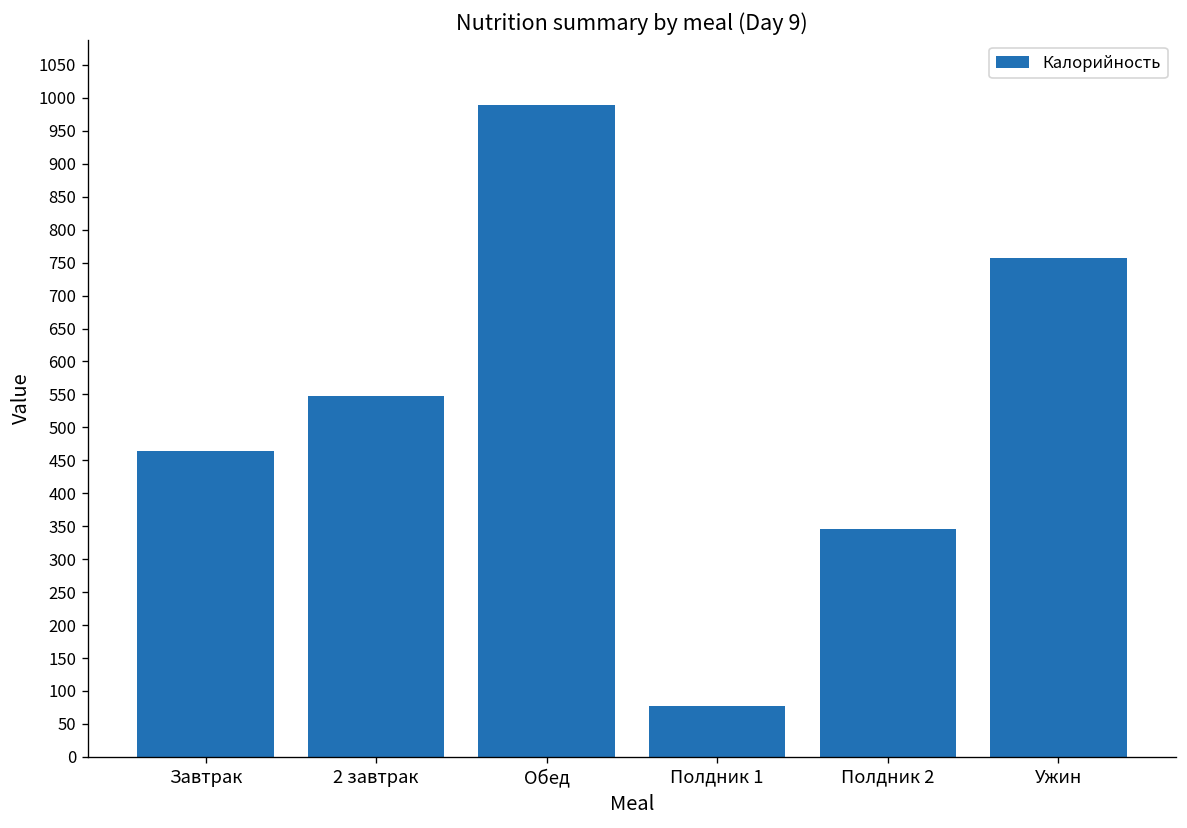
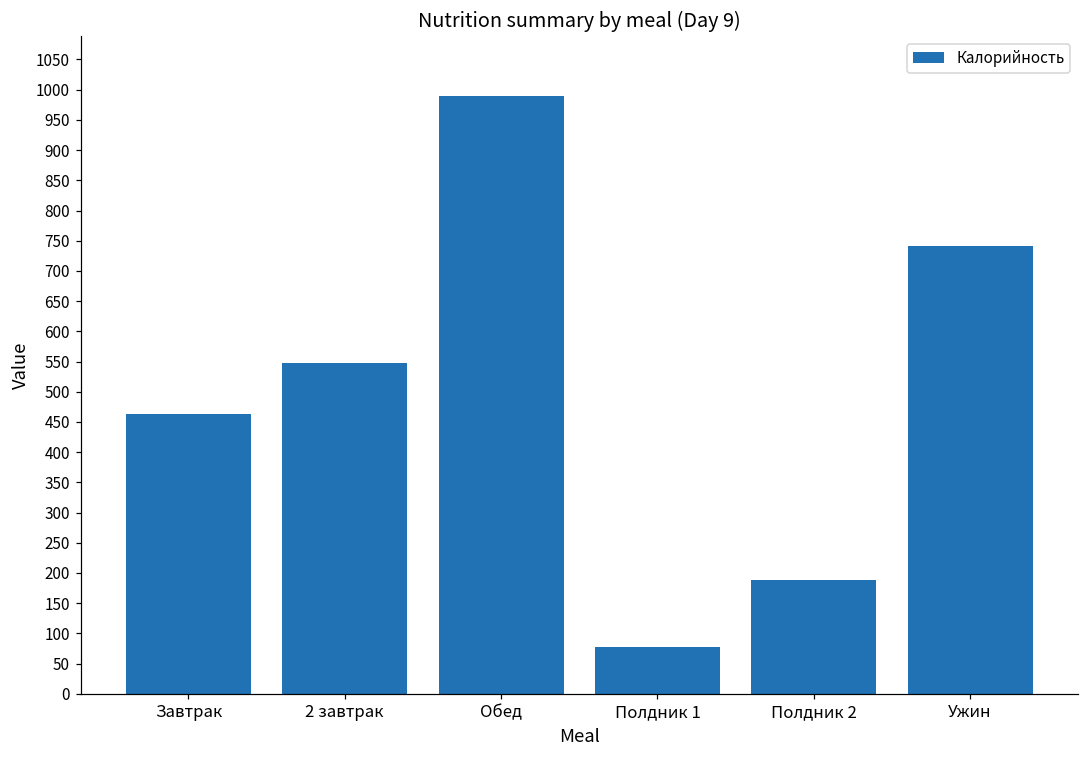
  {
    "Завтрак": 460,
    "2 завтрак": 550,
    "Обед": 990,
    "Полдник 1": 80,
-   "Полдник 2": 350,
-   "Ужин": 760
+   "Полдник 2": 190,
+   "Ужин": 740
  }
